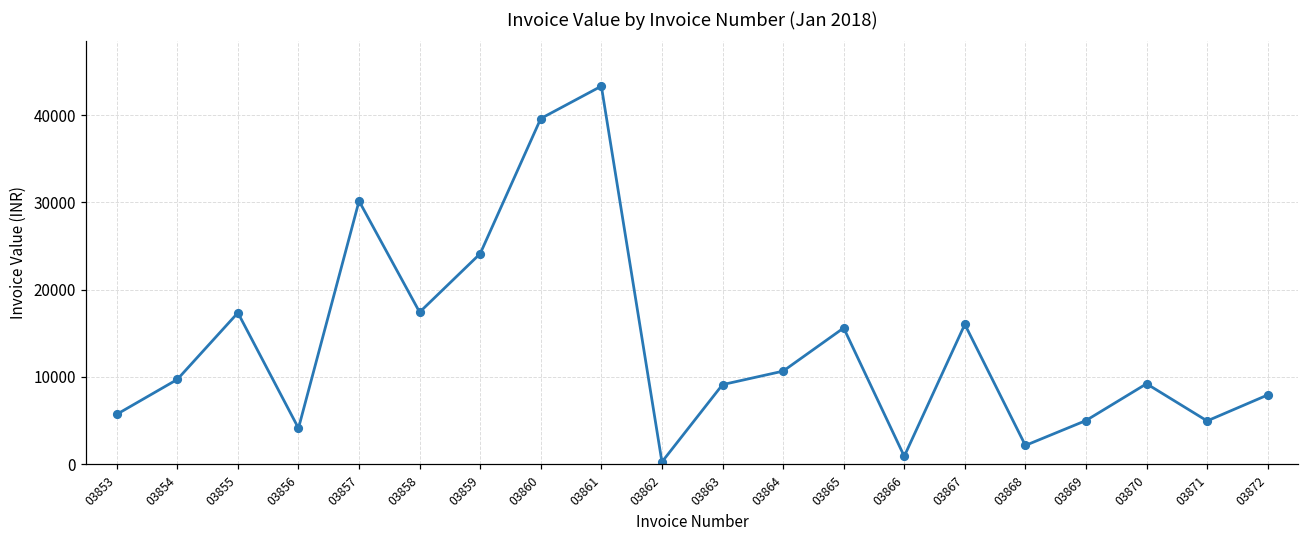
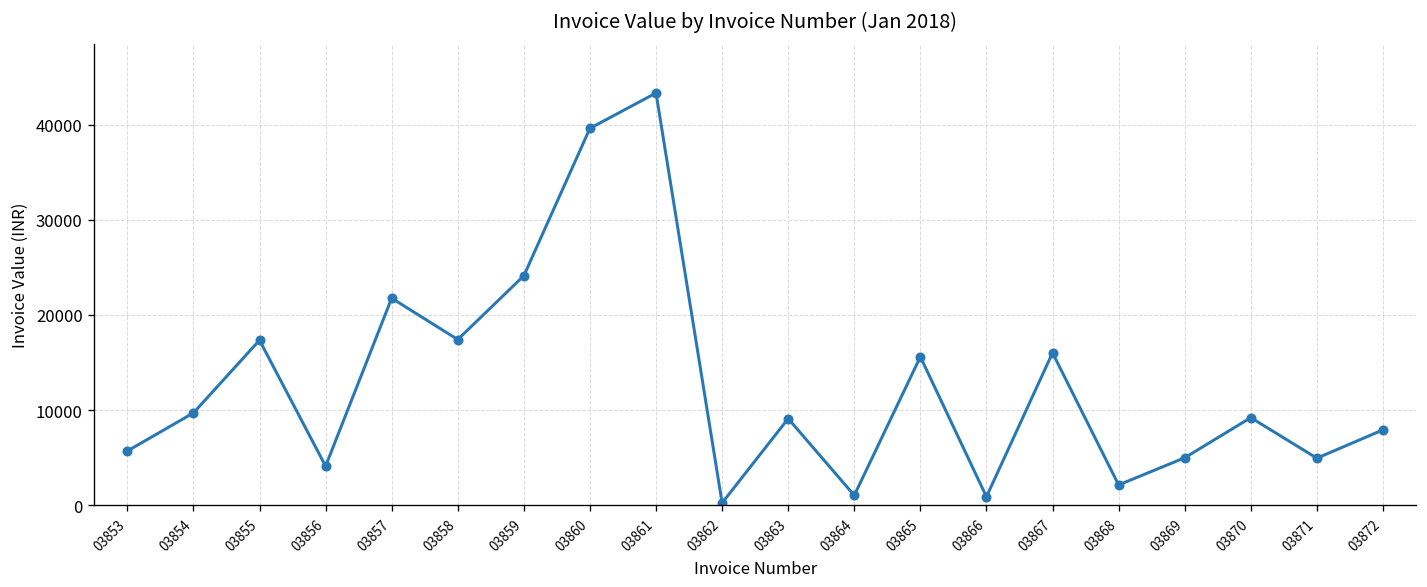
  {
    "03853": 6000,
    "03854": 10000,
    "03855": 17000,
    "03856": 4000,
-   "03857": 30000,
+   "03857": 22000,
    "03858": 17000,
    "03859": 24000,
    "03860": 40000,
    "03861": 43000,
    "03862": 0,
    "03863": 9000,
-   "03864": 11000,
+   "03864": 1000,
    "03865": 16000,
    "03866": 1000,
    "03867": 16000,
    "03868": 2000,
    "03869": 5000,
    "03870": 9000,
    "03871": 5000,
    "03872": 8000
  }
